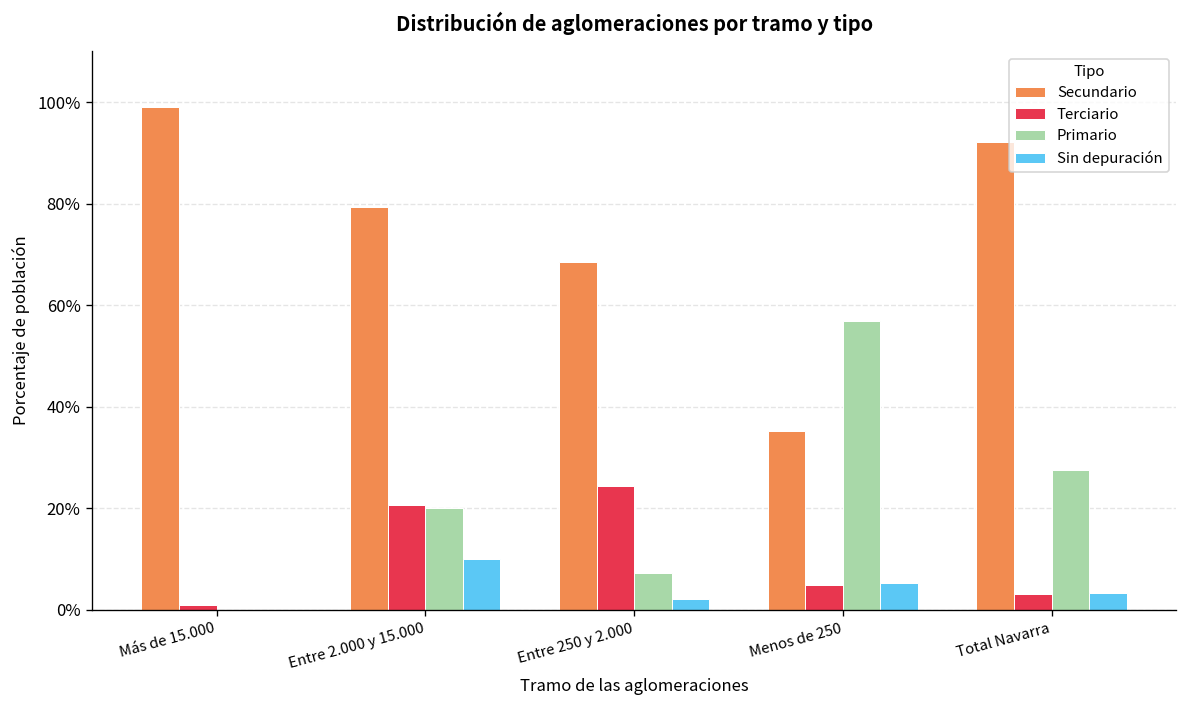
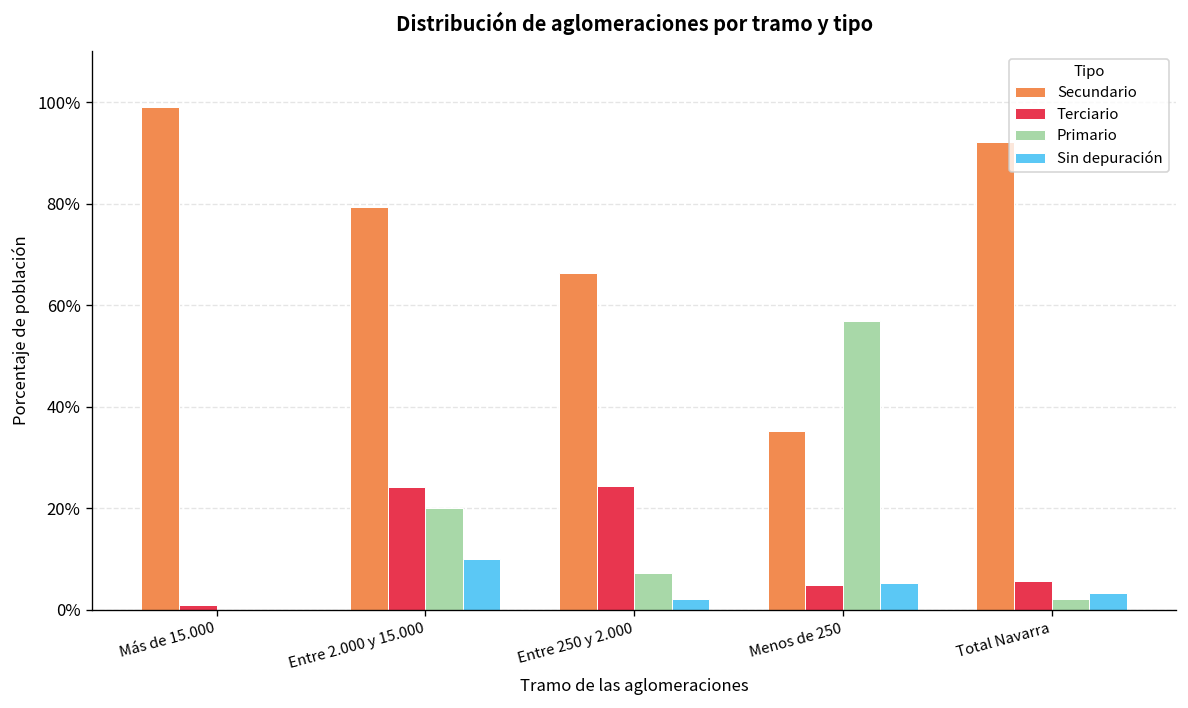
  {
    "Secundario": {
      "Más de 15.000": "99%",
      "Entre 2.000 y 15.000": "79%",
-     "Entre 250 y 2.000": "68%",
+     "Entre 250 y 2.000": "66%",
      "Menos de 250": "35%",
      "Total Navarra": "92%"
    },
    "Terciario": {
      "Más de 15.000": "1%",
-     "Entre 2.000 y 15.000": "21%",
+     "Entre 2.000 y 15.000": "24%",
      "Entre 250 y 2.000": "24%",
      "Menos de 250": "5%",
-     "Total Navarra": "3%"
+     "Total Navarra": "6%"
    },
    "Primario": {
      "Más de 15.000": "0%",
      "Entre 2.000 y 15.000": "20%",
      "Entre 250 y 2.000": "7%",
      "Menos de 250": "57%",
-     "Total Navarra": "27%"
+     "Total Navarra": "2%"
    },
    "Sin depuración": {
      "Más de 15.000": "0%",
      "Entre 2.000 y 15.000": "10%",
      "Entre 250 y 2.000": "2%",
      "Menos de 250": "5%",
      "Total Navarra": "3%"
    }
  }
